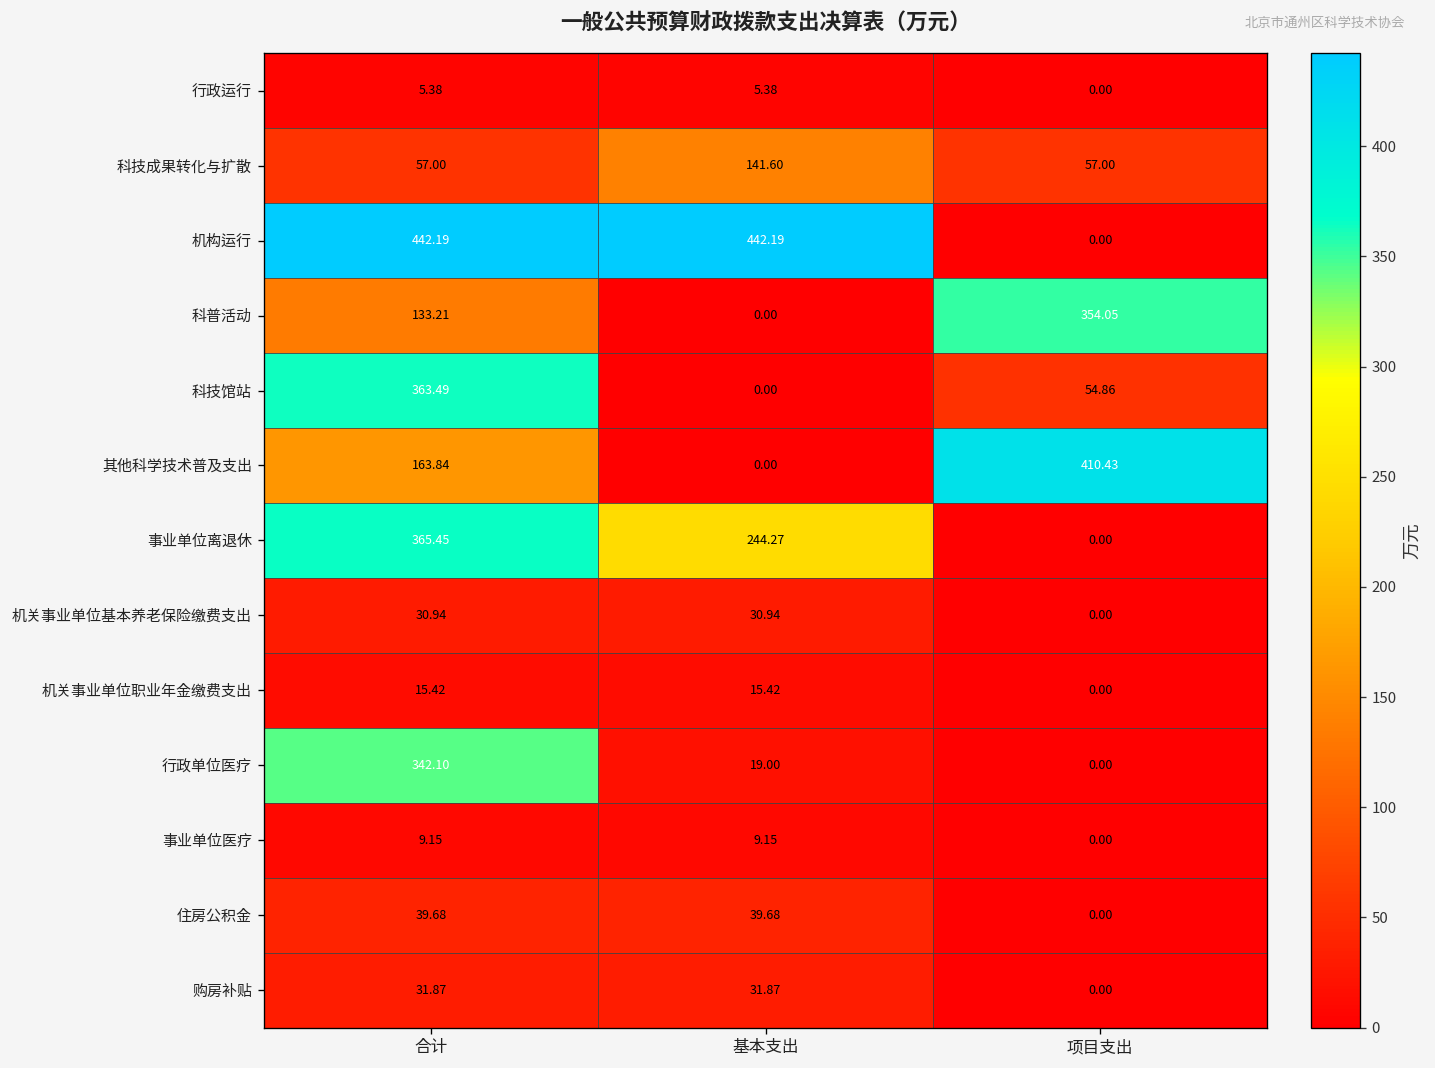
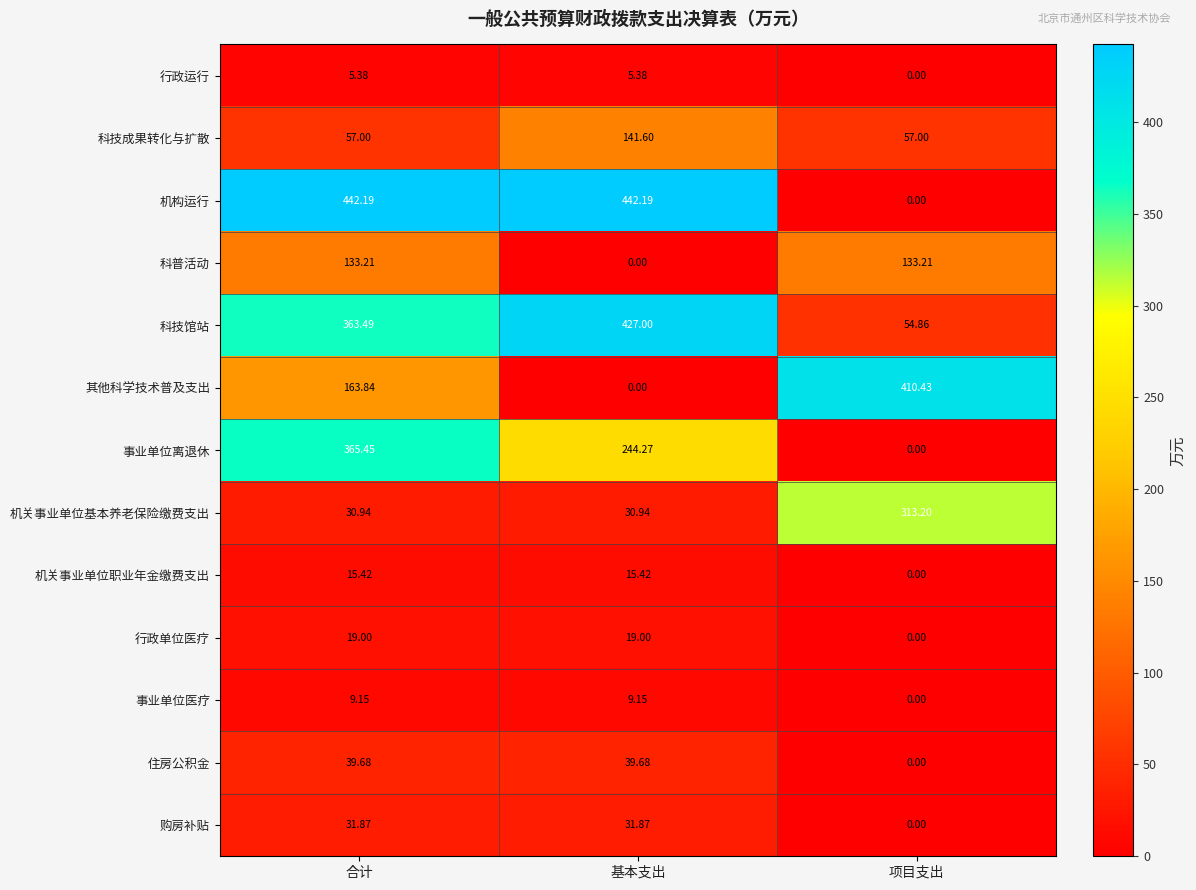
  {
    "行政运行": {
      "合计": 5.38,
      "基本支出": 5.38,
      "项目支出": 0.00
    },
    "科技成果转化与扩散": {
      "合计": 57.00,
      "基本支出": 141.60,
      "项目支出": 57.00
    },
    "机构运行": {
      "合计": 442.19,
      "基本支出": 442.19,
      "项目支出": 0.00
    },
    "科普活动": {
      "合计": 133.21,
      "基本支出": 0.00,
-     "项目支出": 354.05
+     "项目支出": 133.21
    },
    "科技馆站": {
      "合计": 363.49,
-     "基本支出": 0.00,
+     "基本支出": 427.00,
      "项目支出": 54.86
    },
    "其他科学技术普及支出": {
      "合计": 163.84,
      "基本支出": 0.00,
      "项目支出": 410.43
    },
    "事业单位离退休": {
      "合计": 365.45,
      "基本支出": 244.27,
      "项目支出": 0.00
    },
    "机关事业单位基本养老保险缴费支出": {
      "合计": 30.94,
      "基本支出": 30.94,
-     "项目支出": 0.00
+     "项目支出": 313.20
    },
    "机关事业单位职业年金缴费支出": {
      "合计": 15.42,
      "基本支出": 15.42,
      "项目支出": 0.00
    },
    "行政单位医疗": {
-     "合计": 342.10,
+     "合计": 19.00,
      "基本支出": 19.00,
      "项目支出": 0.00
    },
    "事业单位医疗": {
      "合计": 9.15,
      "基本支出": 9.15,
      "项目支出": 0.00
    },
    "住房公积金": {
      "合计": 39.68,
      "基本支出": 39.68,
      "项目支出": 0.00
    },
    "购房补贴": {
      "合计": 31.87,
      "基本支出": 31.87,
      "项目支出": 0.00
    }
  }
